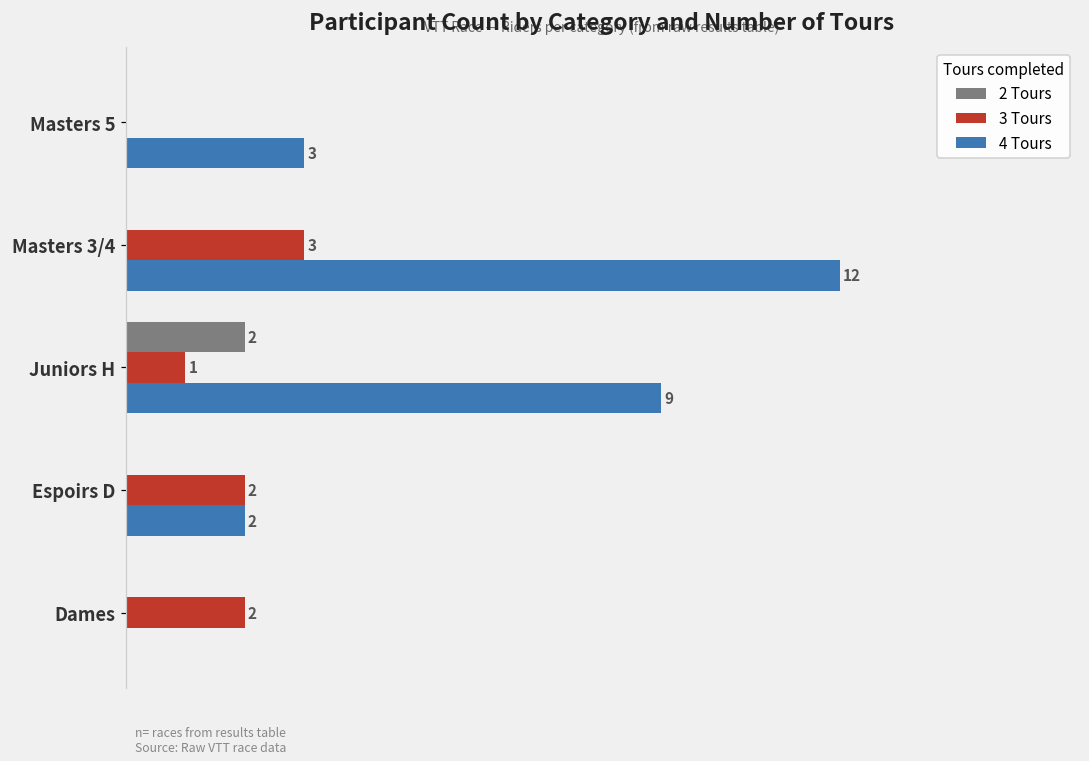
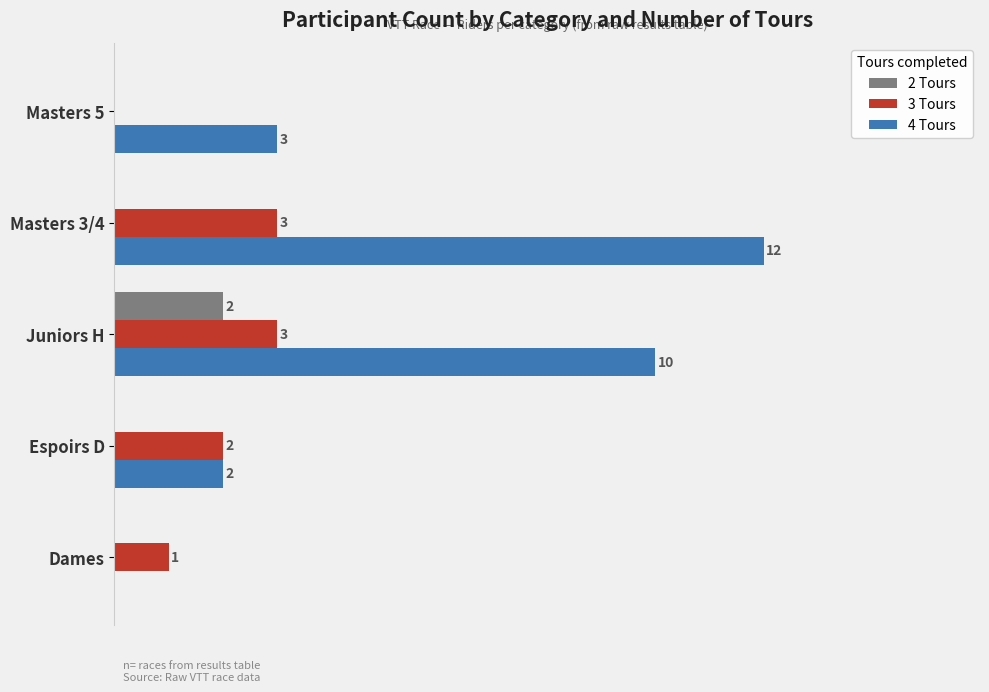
  {
    "2 Tours": {
      "Juniors H": 2
    },
    "3 Tours": {
      "Masters 3/4": 3,
-     "Juniors H": 1,
+     "Juniors H": 3,
      "Espoirs D": 2,
-     "Dames": 2
+     "Dames": 1
    },
    "4 Tours": {
      "Masters 5": 3,
      "Masters 3/4": 12,
-     "Juniors H": 9,
+     "Juniors H": 10,
      "Espoirs D": 2
    }
  }
